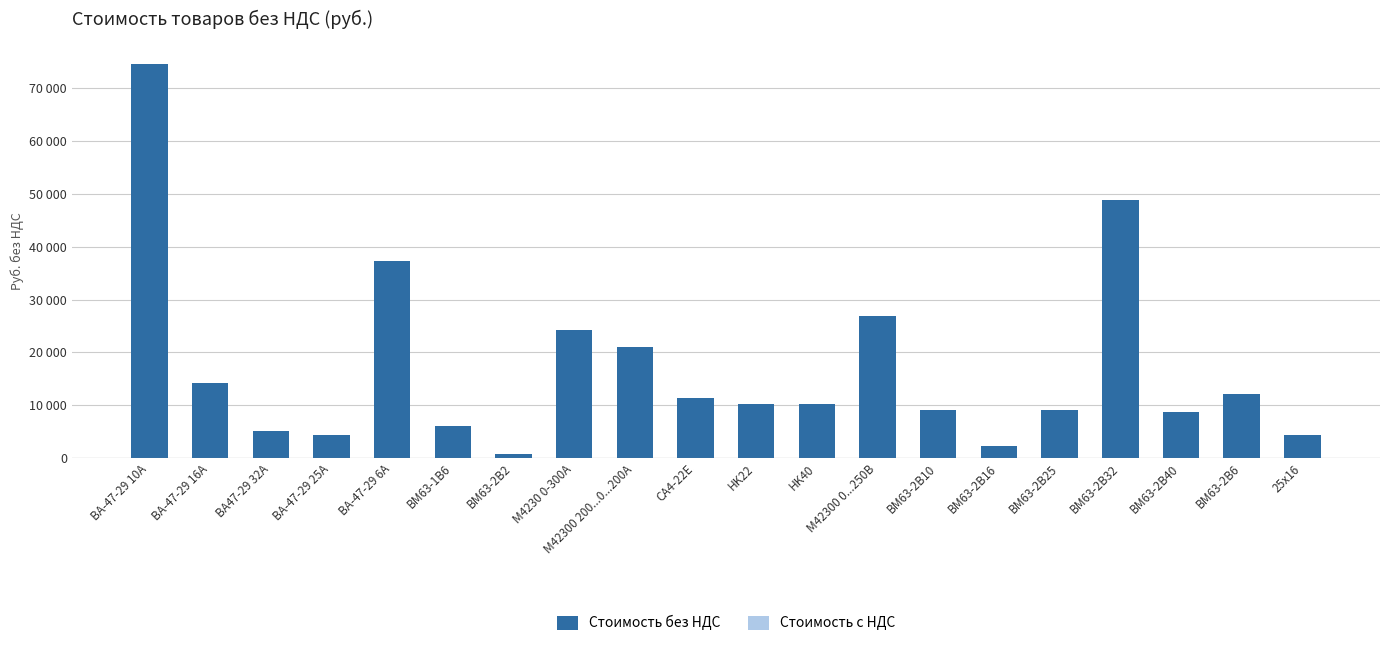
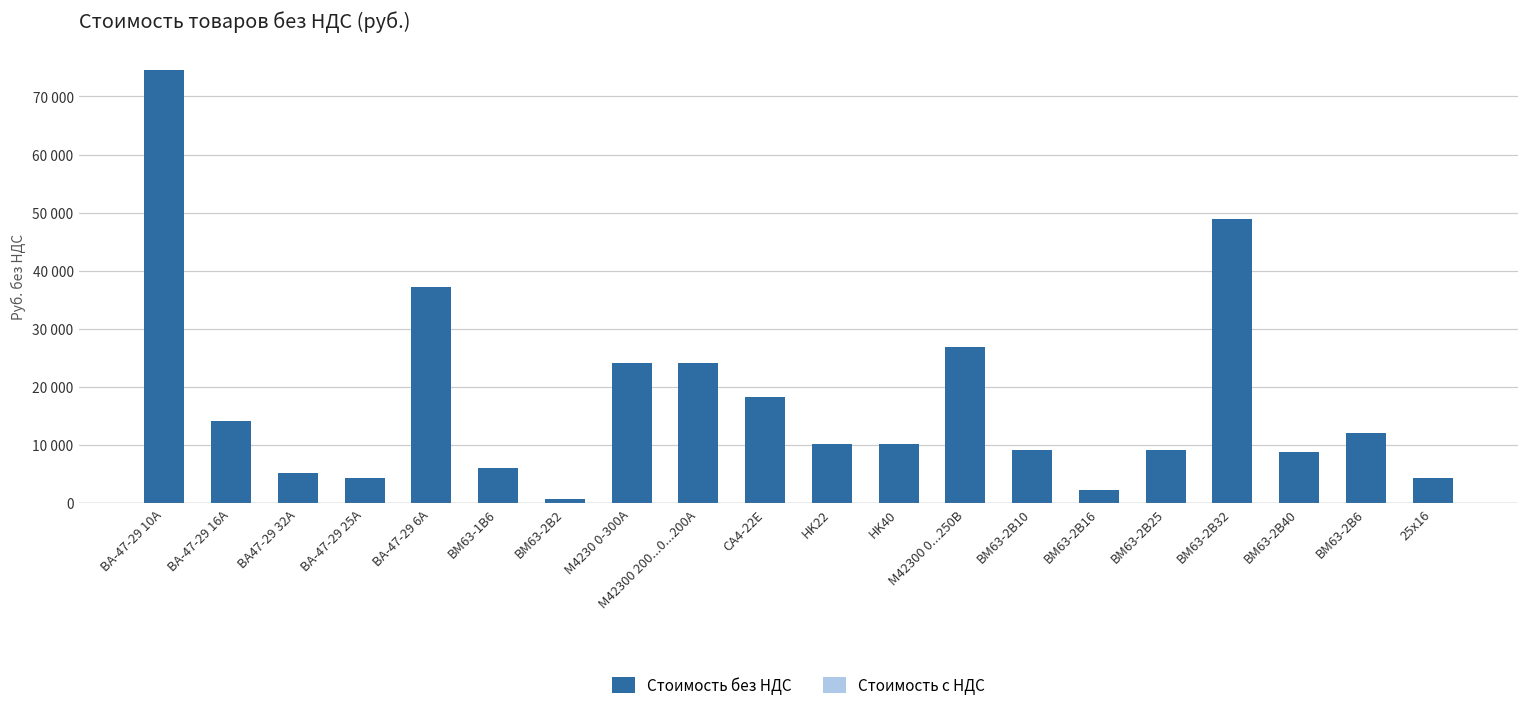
  {
    "ВА-47-29 10А": 75000,
    "ВА-47-29 16А": 14000,
    "ВА47-29 32А": 5000,
    "ВА-47-29 25А": 4000,
    "ВА-47-29 6А": 37000,
    "ВМ63-1В6": 6000,
    "ВМ63-2В2": 1000,
    "М4230 0-300А": 24000,
-   "М42300 200...0...200А": 21000,
-   "СА4-22Е": 11000,
+   "М42300 200...0...200А": 24000,
+   "СА4-22Е": 18000,
    "HK22": 10000,
    "HK40": 10000,
    "М42300 0...250В": 27000,
    "BM63-2B10": 9000,
    "BM63-2B16": 2000,
    "BM63-2B25": 9000,
    "BM63-2B32": 49000,
    "BM63-2B40": 9000,
    "BM63-2B6": 12000,
    "25х16": 4000
  }
